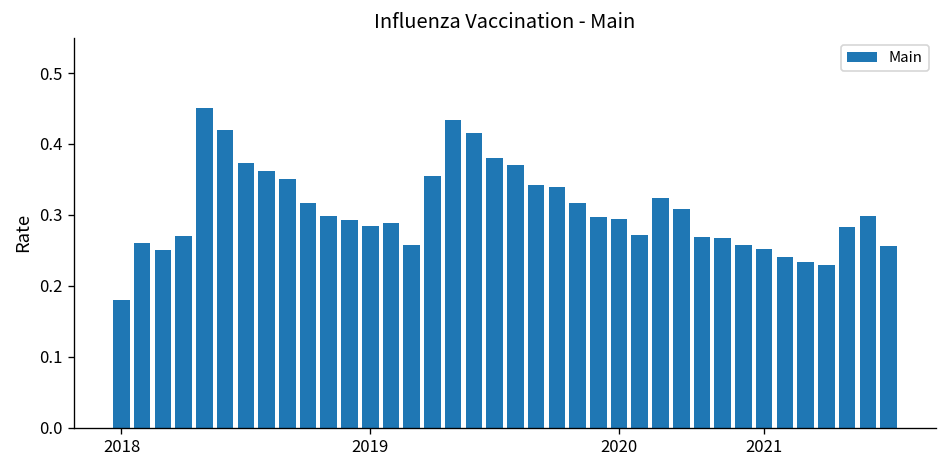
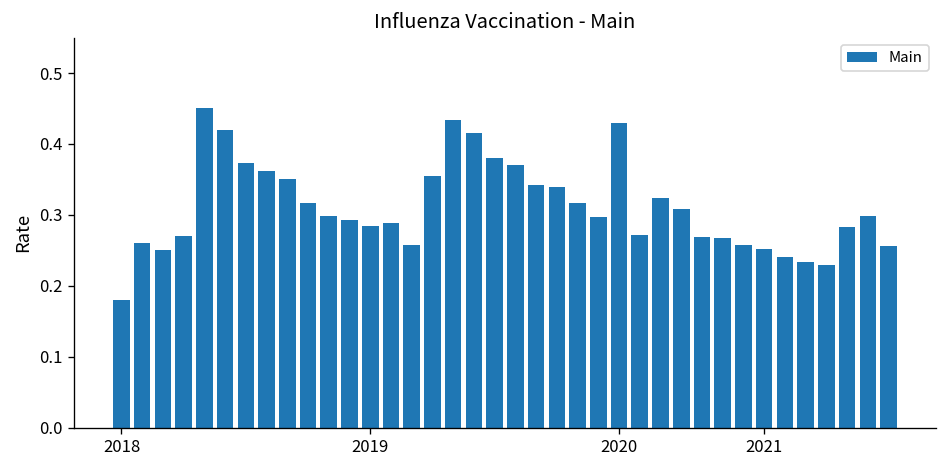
  {
    "2018": 0.18,
    "2019": 0.28,
-   "2020": 0.29,
+   "2020": 0.43,
    "2021": 0.25
  }
